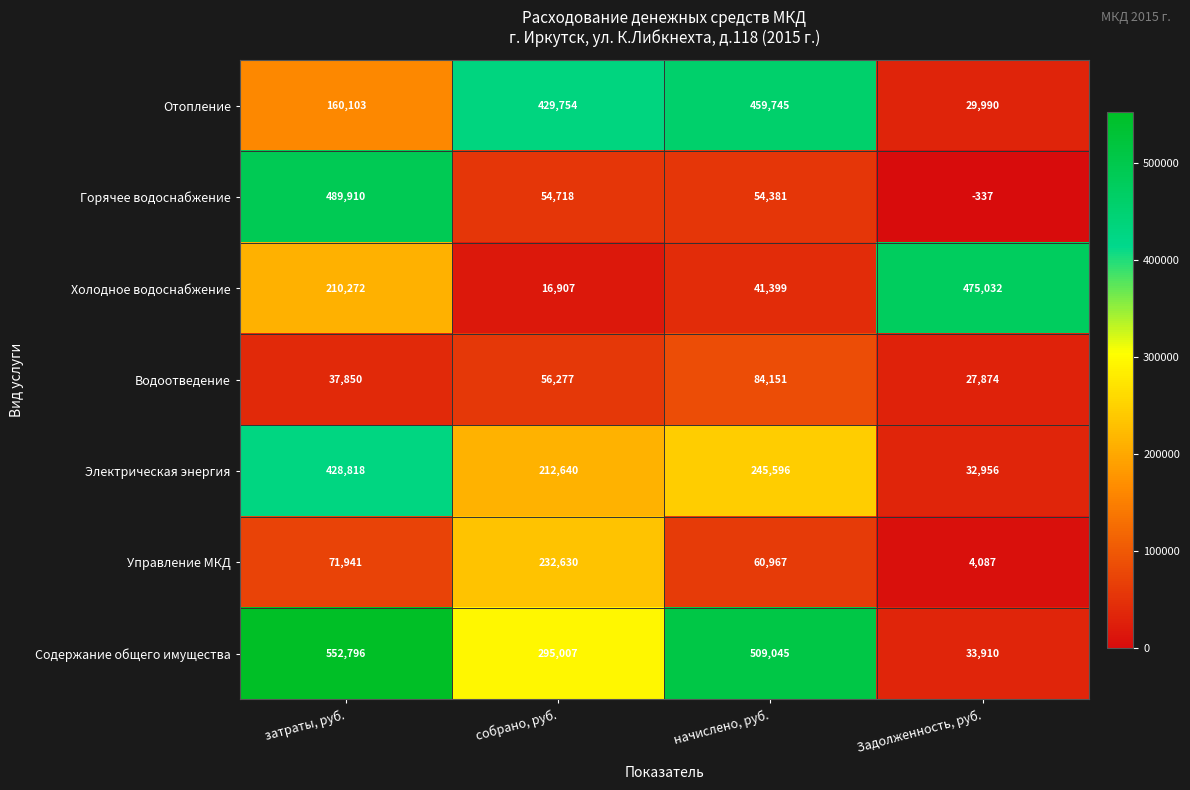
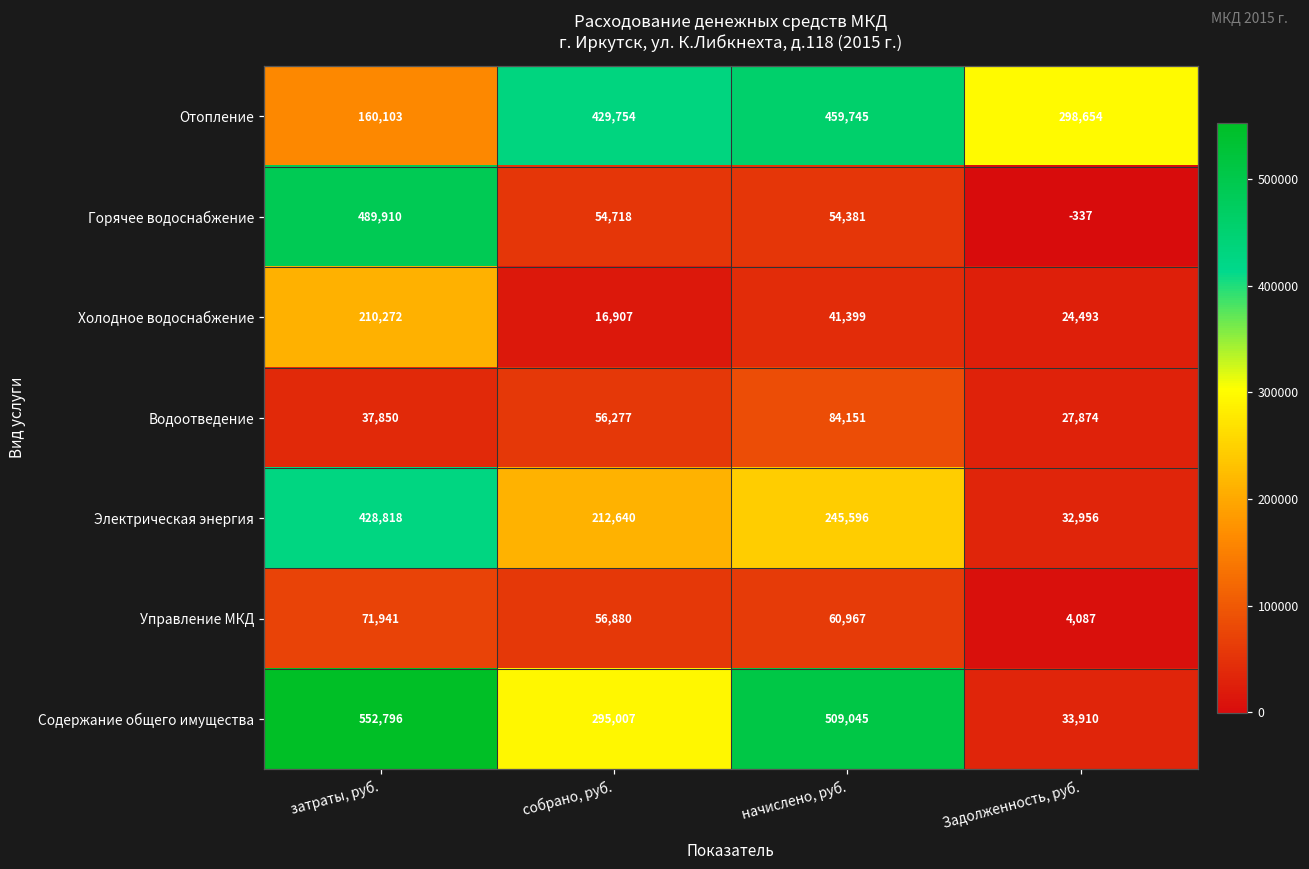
  {
    "Отопление": {
      "затраты, руб.": "160,103",
      "собрано, руб.": "429,754",
      "начислено, руб.": "459,745",
-     "Задолженность, руб.": "29,990"
+     "Задолженность, руб.": "298,654"
    },
    "Горячее водоснабжение": {
      "затраты, руб.": "489,910",
      "собрано, руб.": "54,718",
      "начислено, руб.": "54,381",
      "Задолженность, руб.": "-337"
    },
    "Холодное водоснабжение": {
      "затраты, руб.": "210,272",
      "собрано, руб.": "16,907",
      "начислено, руб.": "41,399",
-     "Задолженность, руб.": "475,032"
+     "Задолженность, руб.": "24,493"
    },
    "Водоотведение": {
      "затраты, руб.": "37,850",
      "собрано, руб.": "56,277",
      "начислено, руб.": "84,151",
      "Задолженность, руб.": "27,874"
    },
    "Электрическая энергия": {
      "затраты, руб.": "428,818",
      "собрано, руб.": "212,640",
      "начислено, руб.": "245,596",
      "Задолженность, руб.": "32,956"
    },
    "Управление МКД": {
      "затраты, руб.": "71,941",
-     "собрано, руб.": "232,630",
+     "собрано, руб.": "56,880",
      "начислено, руб.": "60,967",
      "Задолженность, руб.": "4,087"
    },
    "Содержание общего имущества": {
      "затраты, руб.": "552,796",
      "собрано, руб.": "295,007",
      "начислено, руб.": "509,045",
      "Задолженность, руб.": "33,910"
    }
  }
